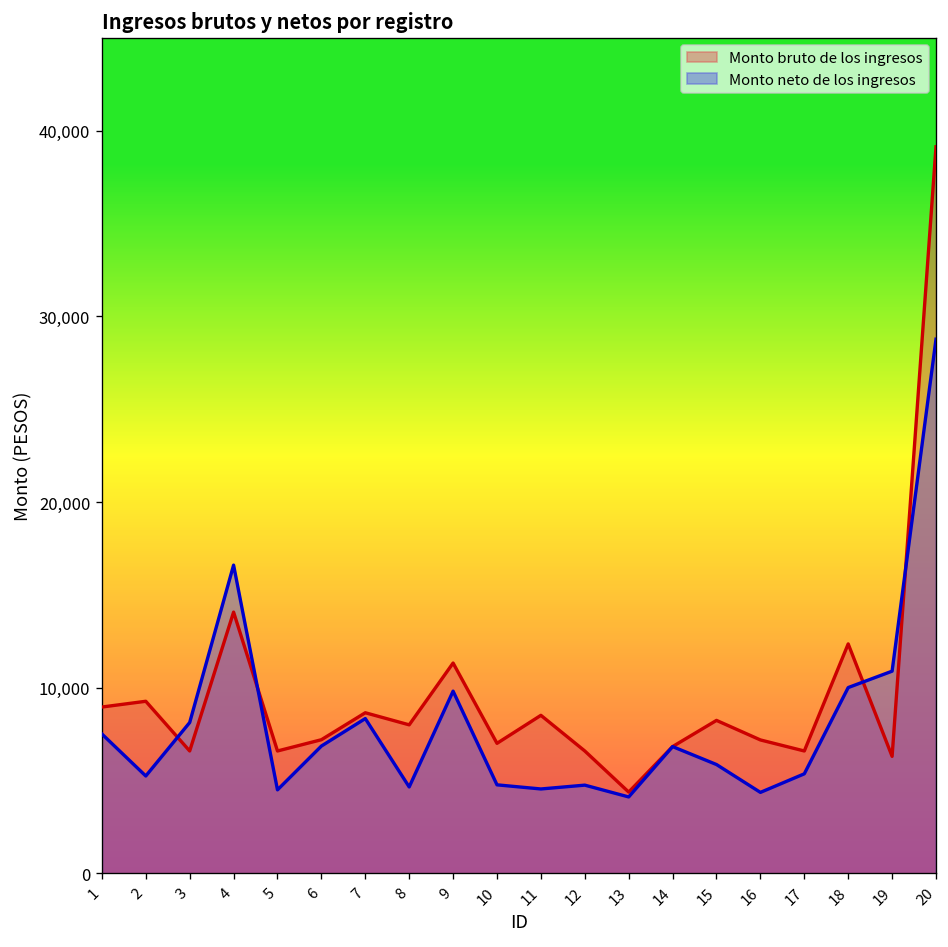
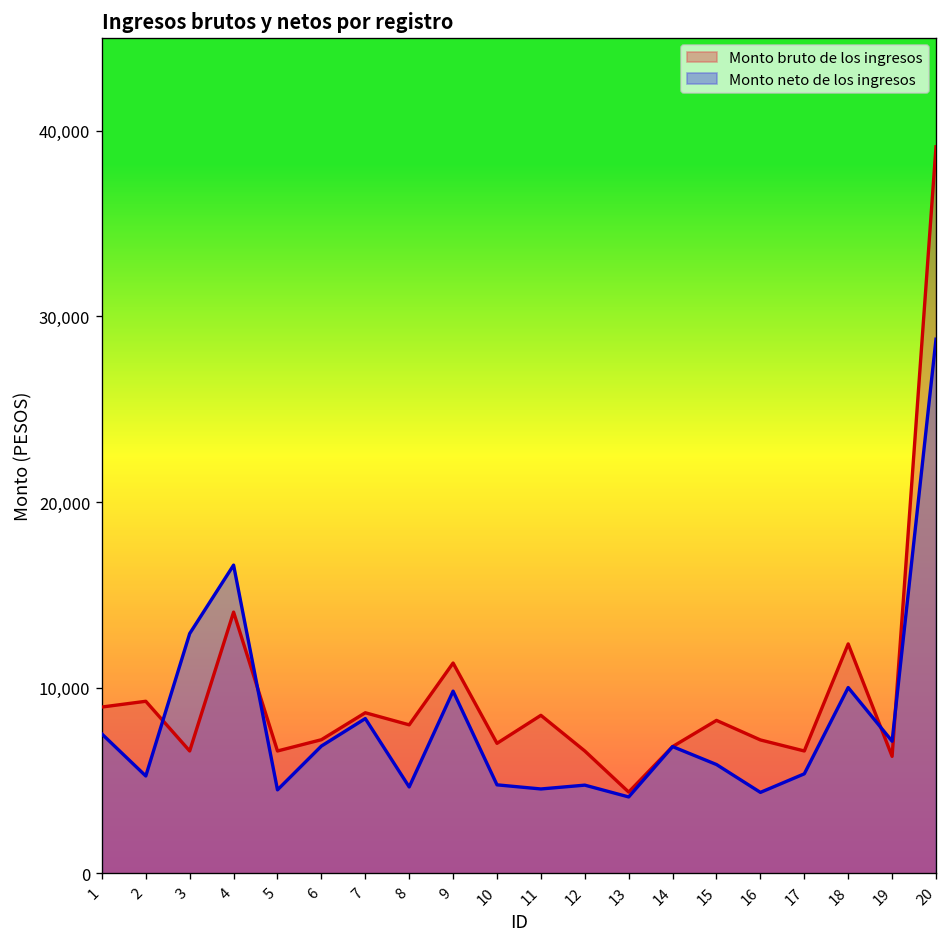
  {
    "Monto bruto de los ingresos": {
      "1": "9,000",
      "2": "9,300",
      "3": "6,600",
      "4": "14,100",
      "5": "6,600",
      "6": "7,200",
      "7": "8,700",
      "8": "8,000",
      "9": "11,300",
      "10": "7,000",
      "11": "8,500",
      "12": "6,600",
      "13": "4,400",
      "15": "8,200",
      "16": "7,200",
      "17": "6,600",
      "18": "12,400",
      "19": "6,300",
      "20": "39,100"
    },
    "Monto neto de los ingresos": {
      "1": "7,500",
      "2": "5,200",
-     "3": "8,100",
+     "3": "12,900",
      "4": "16,600",
      "5": "4,500",
      "6": "6,900",
      "7": "8,300",
      "8": "4,700",
      "9": "9,800",
      "10": "4,800",
      "11": "4,500",
      "12": "4,800",
      "13": "4,100",
      "15": "5,900",
      "16": "4,400",
      "17": "5,400",
      "18": "10,000",
-     "19": "10,900",
+     "19": "7,100",
      "20": "28,800"
    }
  }
